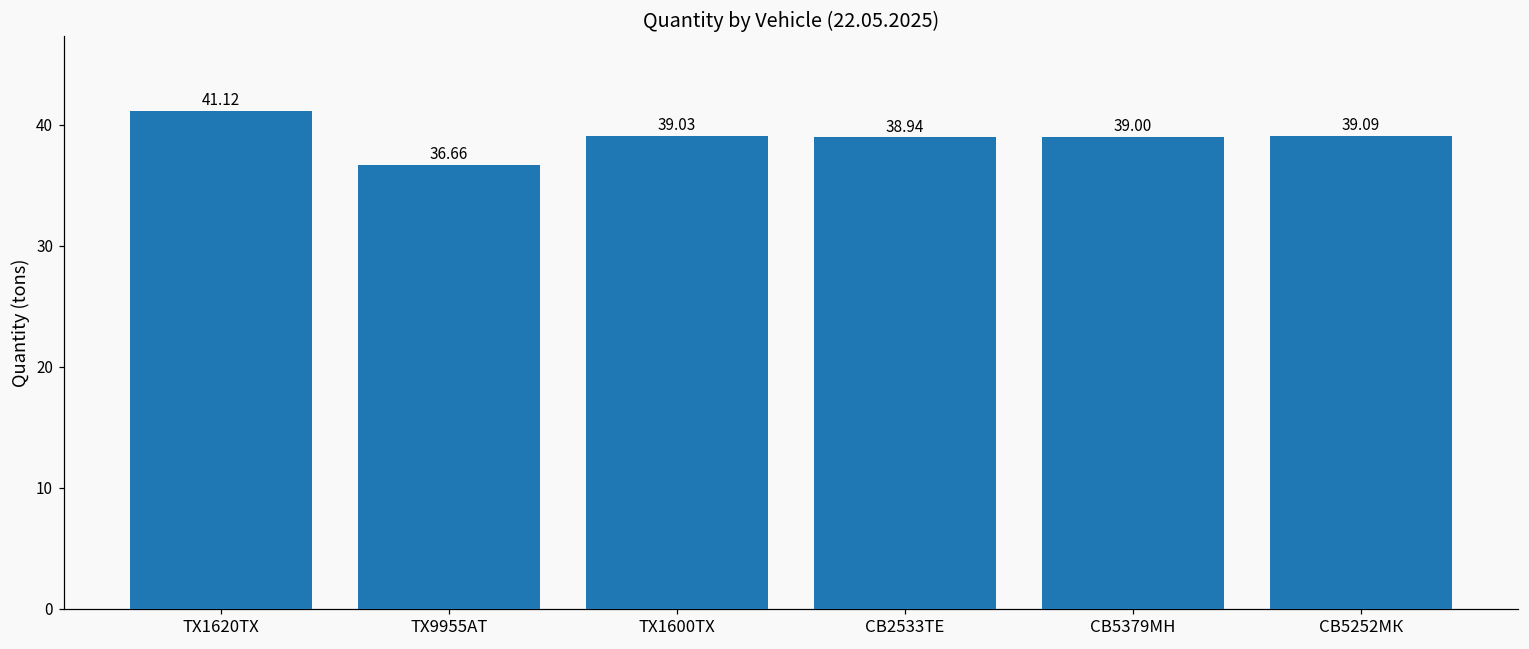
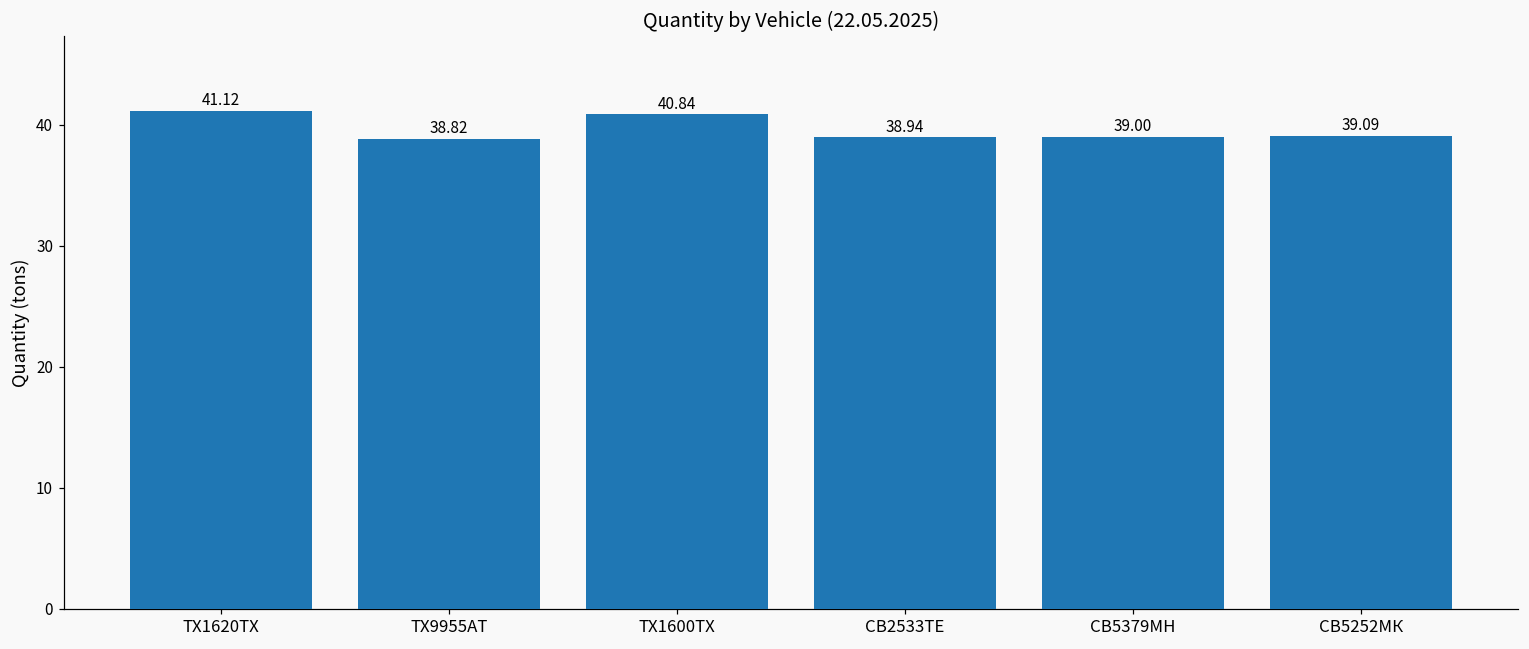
  {
    "ТХ1620ТХ": 41.12,
-   "ТХ9955АТ": 36.66,
-   "ТХ1600ТХ": 39.03,
+   "ТХ9955АТ": 38.82,
+   "ТХ1600ТХ": 40.84,
    "СВ2533ТЕ": 38.94,
    "СВ5379МН": 39.00,
    "СВ5252МК": 39.09
  }
